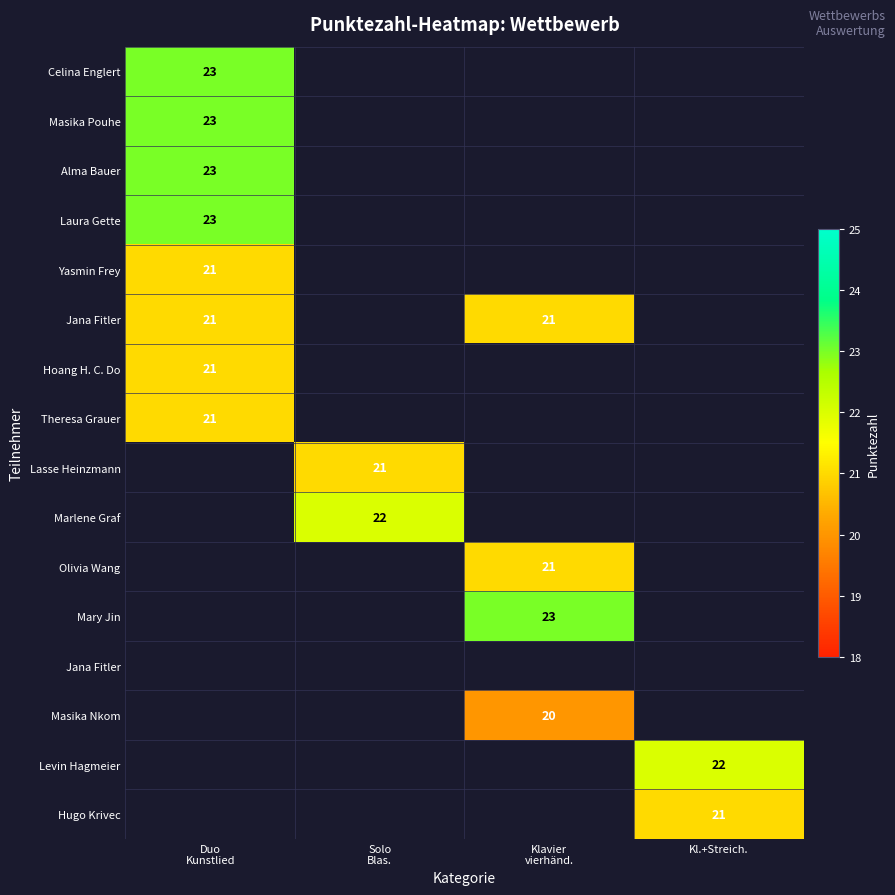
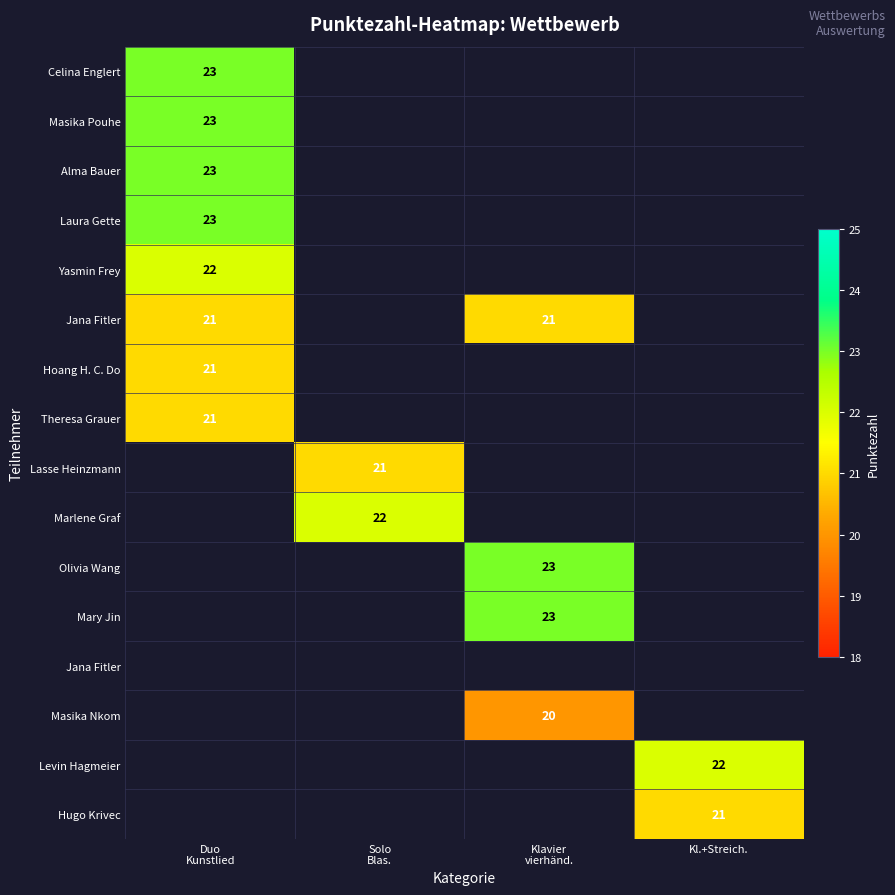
  {
    "Celina Englert": {
      "Duo Kunstlied": 23
    },
    "Masika Pouhe": {
      "Duo Kunstlied": 23
    },
    "Alma Bauer": {
      "Duo Kunstlied": 23
    },
    "Laura Gette": {
      "Duo Kunstlied": 23
    },
    "Yasmin Frey": {
-     "Duo Kunstlied": 21
+     "Duo Kunstlied": 22
    },
    "Jana Fitler": {
      "Duo Kunstlied": 21,
      "Klavier vierhänd.": 21
    },
    "Hoang H. C. Do": {
      "Duo Kunstlied": 21
    },
    "Theresa Grauer": {
      "Duo Kunstlied": 21
    },
    "Lasse Heinzmann": {
      "Solo Blas.": 21
    },
    "Marlene Graf": {
      "Solo Blas.": 22
    },
    "Olivia Wang": {
-     "Klavier vierhänd.": 21
+     "Klavier vierhänd.": 23
    },
    "Mary Jin": {
      "Klavier vierhänd.": 23
    },
    "Masika Nkom": {
      "Klavier vierhänd.": 20
    },
    "Levin Hagmeier": {
      "Kl.+Streich.": 22
    },
    "Hugo Krivec": {
      "Kl.+Streich.": 21
    }
  }
